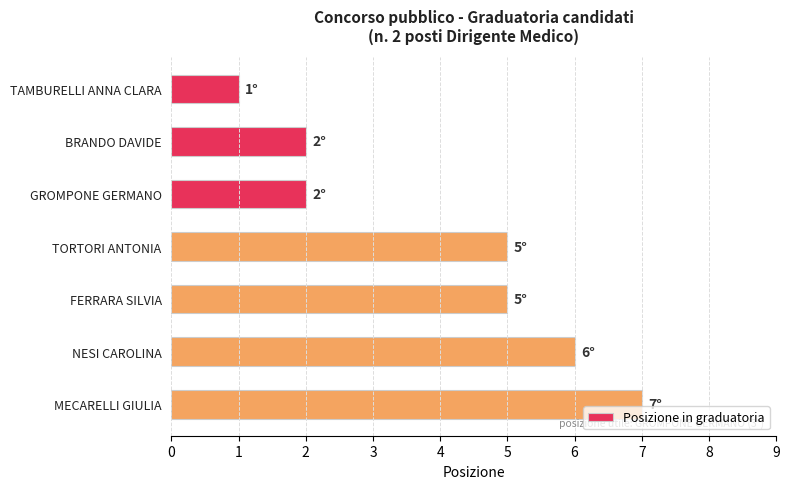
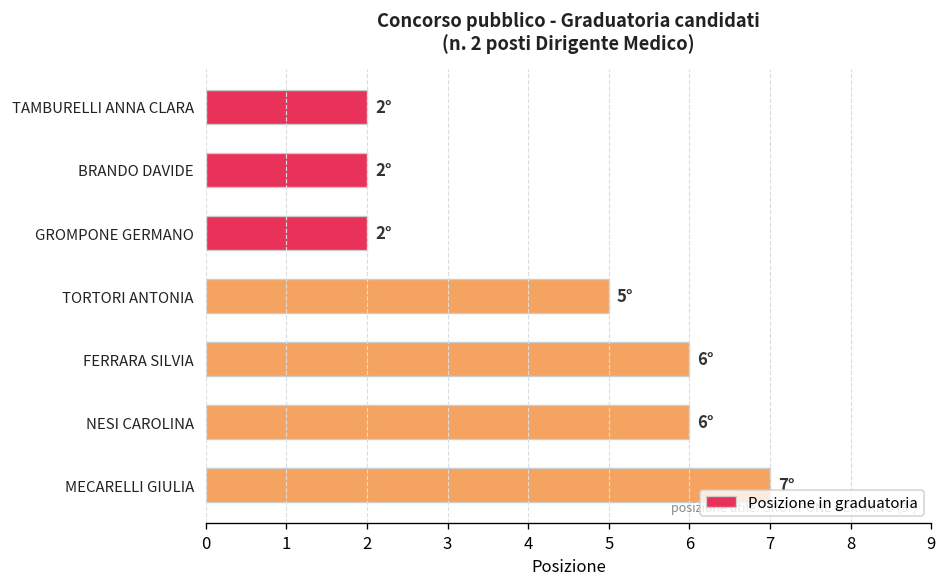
  {
-   "TAMBURELLI ANNA CLARA": "1°",
+   "TAMBURELLI ANNA CLARA": "2°",
    "BRANDO DAVIDE": "2°",
    "GROMPONE GERMANO": "2°",
    "TORTORI ANTONIA": "5°",
-   "FERRARA SILVIA": "5°",
+   "FERRARA SILVIA": "6°",
    "NESI CAROLINA": "6°"
  }
